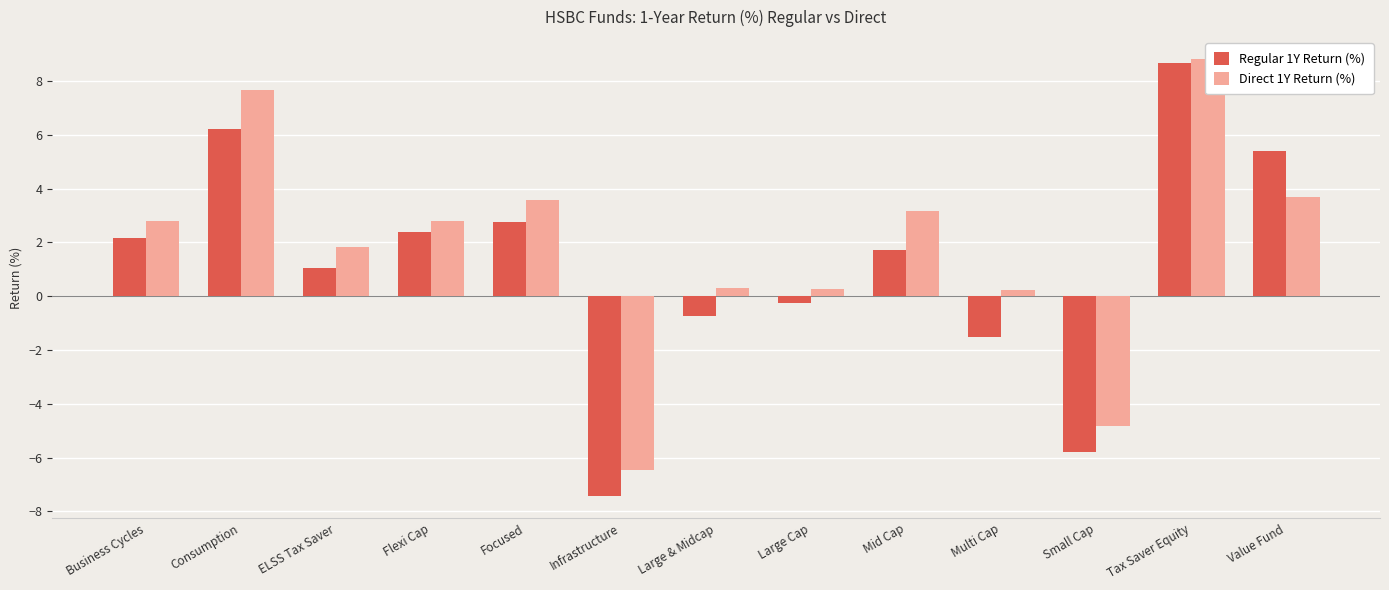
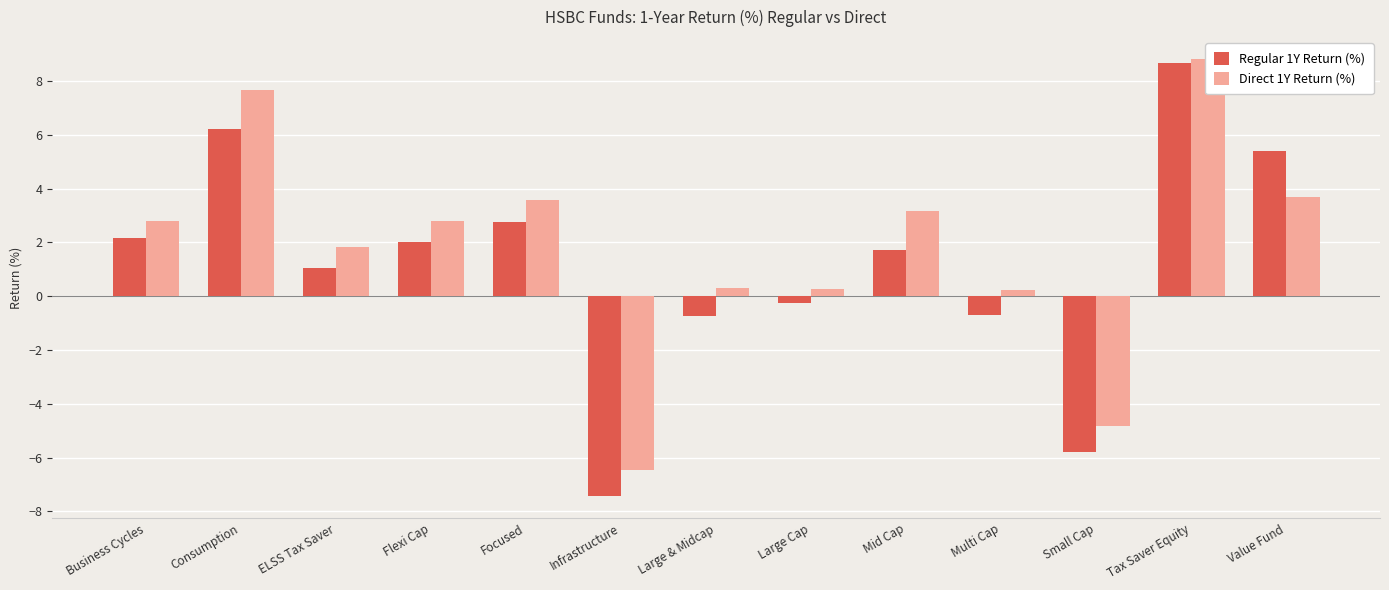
  {
    "Regular 1Y Return (%)": {
      "Business Cycles": 2.2,
      "Consumption": 6.2,
      "ELSS Tax Saver": 1.0,
-     "Flexi Cap": 2.4,
+     "Flexi Cap": 2.0,
      "Focused": 2.8,
      "Infrastructure": -7.4,
      "Large & Midcap": -0.7,
      "Large Cap": -0.2,
      "Mid Cap": 1.7,
-     "Multi Cap": -1.5,
+     "Multi Cap": -0.7,
      "Small Cap": -5.8,
      "Tax Saver Equity": 8.7,
      "Value Fund": 5.4
    },
    "Direct 1Y Return (%)": {
      "Business Cycles": 2.8,
      "Consumption": 7.7,
      "ELSS Tax Saver": 1.8,
      "Flexi Cap": 2.8,
      "Focused": 3.6,
      "Infrastructure": -6.5,
      "Large & Midcap": 0.3,
      "Large Cap": 0.3,
      "Mid Cap": 3.2,
      "Multi Cap": 0.2,
      "Small Cap": -4.8,
      "Value Fund": 3.7
    }
  }
